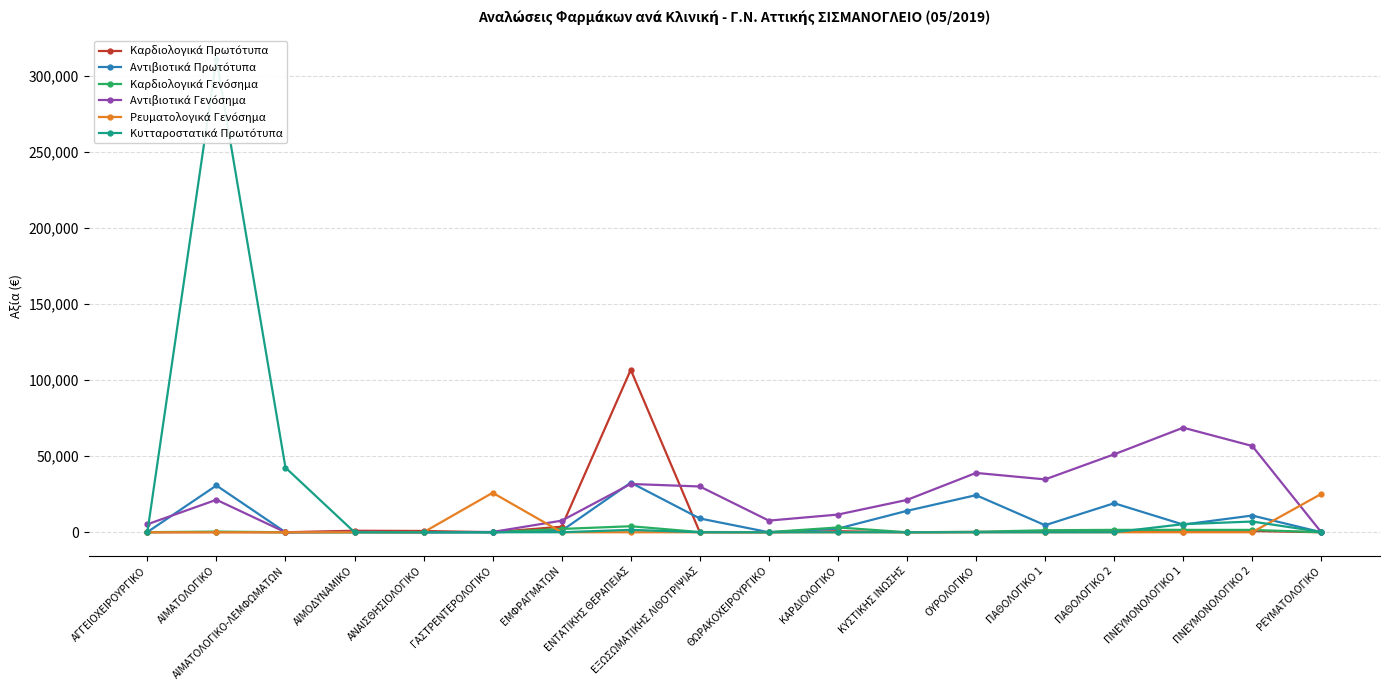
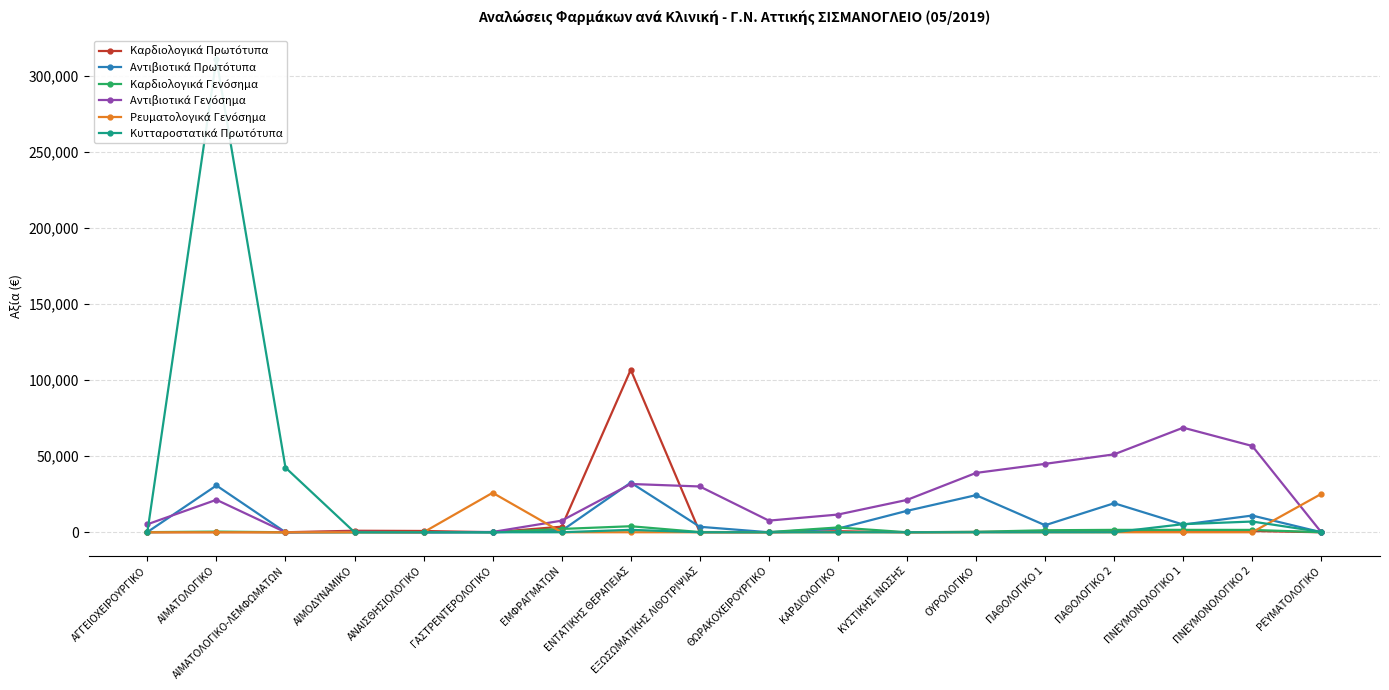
  {
    "Καρδιολογικά Πρωτότυπα": {
      "ΕΝΤΑΤΙΚΗΣ ΘΕΡΑΠΕΙΑΣ": "107,000"
    },
    "Αντιβιοτικά Πρωτότυπα": {
      "ΑΙΜΑΤΟΛΟΓΙΚΟ": "31,000",
-     "ΕΞΩΣΩΜΑΤΙΚΗΣ ΛΙΘΟΤΡΙΨΙΑΣ": "9,000",
+     "ΕΞΩΣΩΜΑΤΙΚΗΣ ΛΙΘΟΤΡΙΨΙΑΣ": "4,000",
      "ΚΥΣΤΙΚΗΣ ΙΝΩΣΗΣ": "14,000",
      "ΟΥΡΟΛΟΓΙΚΟ": "24,000",
      "ΠΑΘΟΛΟΓΙΚΟ 1": "5,000",
      "ΠΑΘΟΛΟΓΙΚΟ 2": "19,000",
      "ΠΝΕΥΜΟΝΟΛΟΓΙΚΟ 2": "11,000"
    },
    "Αντιβιοτικά Γενόσημα": {
      "ΑΓΓΕΙΟΧΕΙΡΟΥΡΓΙΚΟ": "5,000",
      "ΑΙΜΑΤΟΛΟΓΙΚΟ": "21,000",
      "ΕΜΦΡΑΓΜΑΤΩΝ": "8,000",
      "ΕΞΩΣΩΜΑΤΙΚΗΣ ΛΙΘΟΤΡΙΨΙΑΣ": "30,000",
      "ΘΩΡΑΚΟΧΕΙΡΟΥΡΓΙΚΟ": "8,000",
      "ΚΑΡΔΙΟΛΟΓΙΚΟ": "12,000",
      "ΚΥΣΤΙΚΗΣ ΙΝΩΣΗΣ": "21,000",
      "ΟΥΡΟΛΟΓΙΚΟ": "39,000",
-     "ΠΑΘΟΛΟΓΙΚΟ 1": "35,000",
+     "ΠΑΘΟΛΟΓΙΚΟ 1": "45,000",
      "ΠΑΘΟΛΟΓΙΚΟ 2": "51,000",
      "ΠΝΕΥΜΟΝΟΛΟΓΙΚΟ 1": "69,000",
      "ΠΝΕΥΜΟΝΟΛΟΓΙΚΟ 2": "57,000"
    },
    "Ρευματολογικά Γενόσημα": {
      "ΓΑΣΤΡΕΝΤΕΡΟΛΟΓΙΚΟ": "26,000",
      "ΡΕΥΜΑΤΟΛΟΓΙΚΟ": "25,000"
    }
  }
